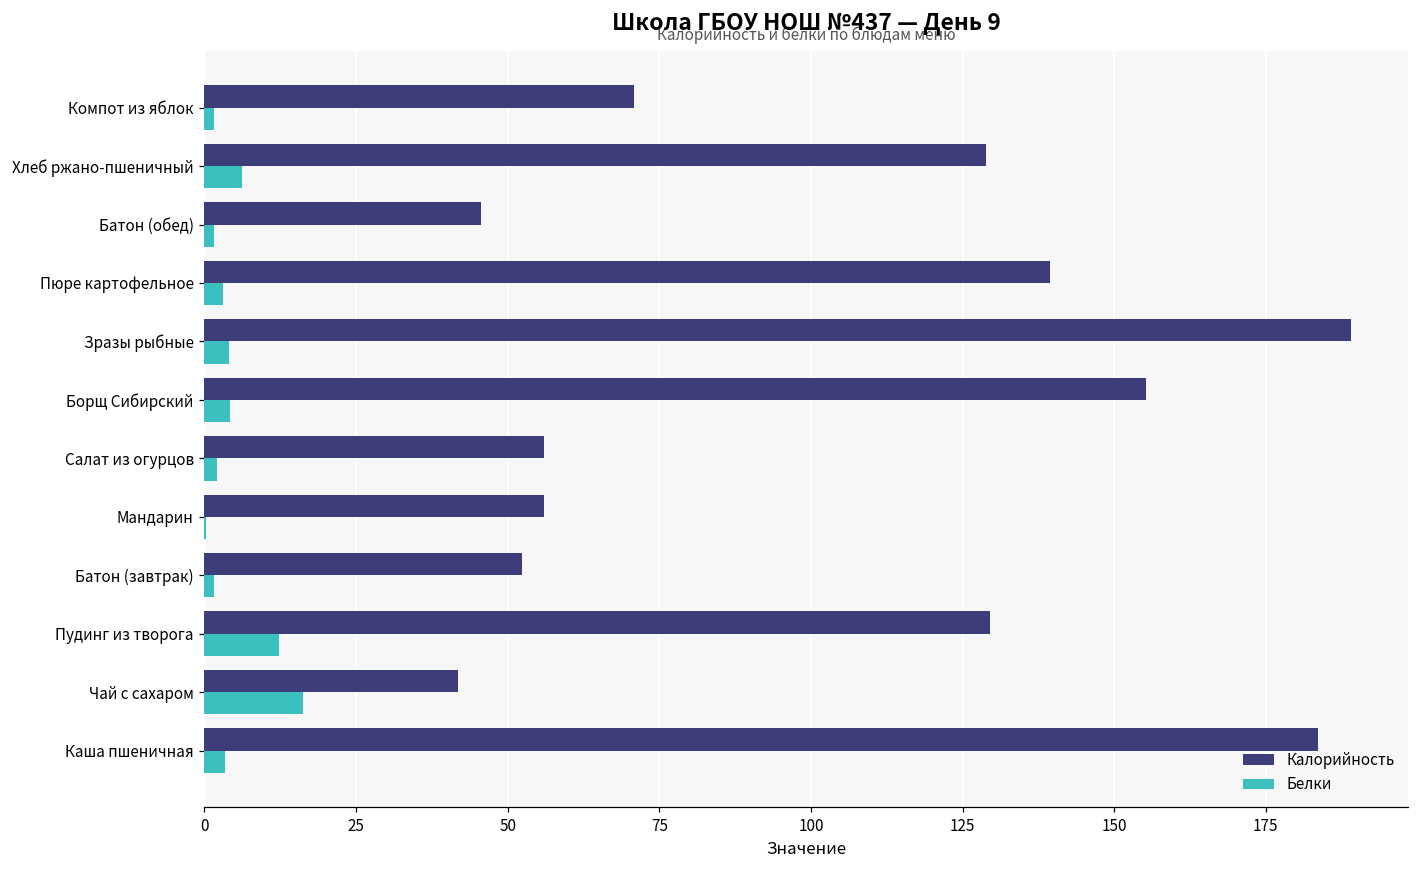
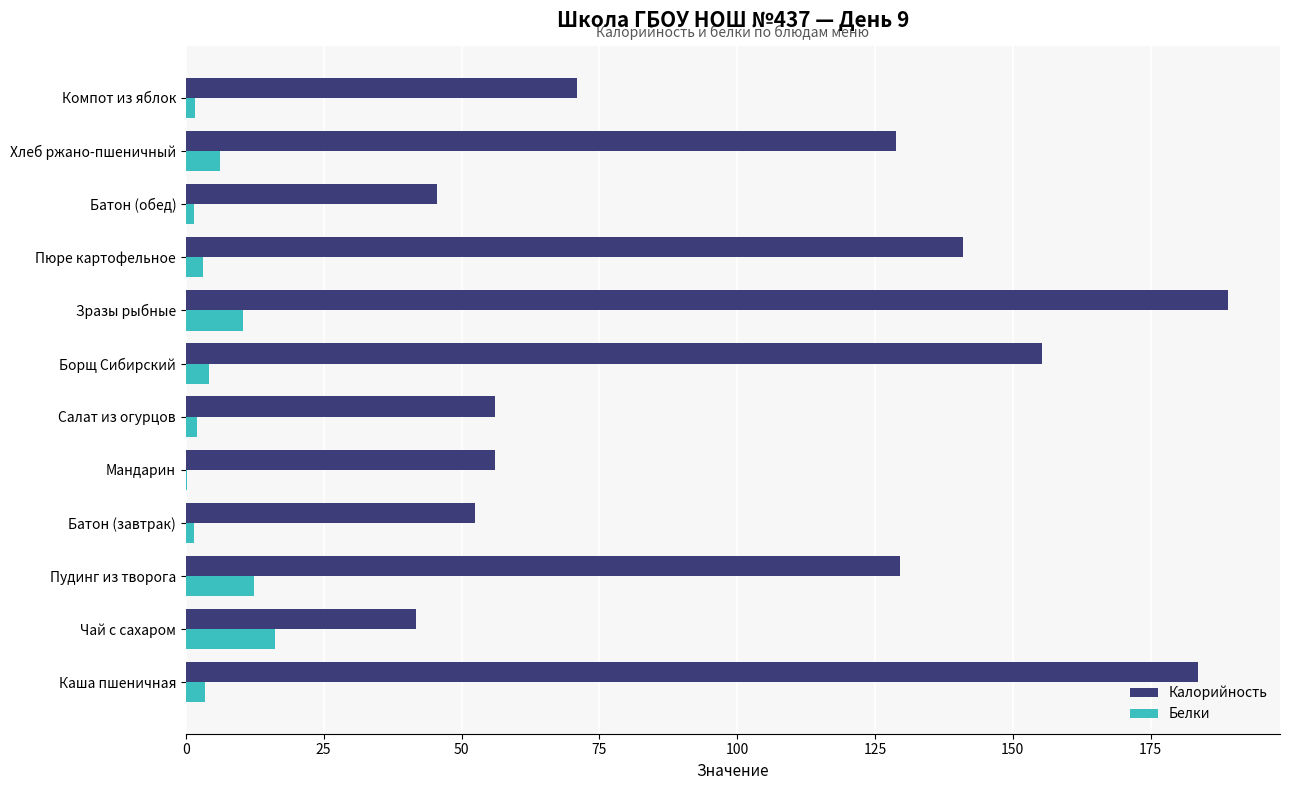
  {
    "Калорийность": {
      "Компот из яблок": 71,
      "Хлеб ржано-пшеничный": 129,
      "Батон (обед)": 46,
-     "Пюре картофельное": 139,
+     "Пюре картофельное": 141,
      "Зразы рыбные": 189,
      "Борщ Сибирский": 155,
      "Салат из огурцов": 56,
      "Мандарин": 56,
      "Батон (завтрак)": 52,
      "Пудинг из творога": 130,
      "Чай с сахаром": 42,
      "Каша пшеничная": 184
    },
    "Белки": {
      "Компот из яблок": 2,
      "Хлеб ржано-пшеничный": 6,
      "Батон (обед)": 2,
      "Пюре картофельное": 3,
-     "Зразы рыбные": 4,
+     "Зразы рыбные": 10,
      "Борщ Сибирский": 4,
      "Салат из огурцов": 2,
      "Батон (завтрак)": 2,
      "Пудинг из творога": 12,
      "Чай с сахаром": 16,
      "Каша пшеничная": 3
    }
  }
